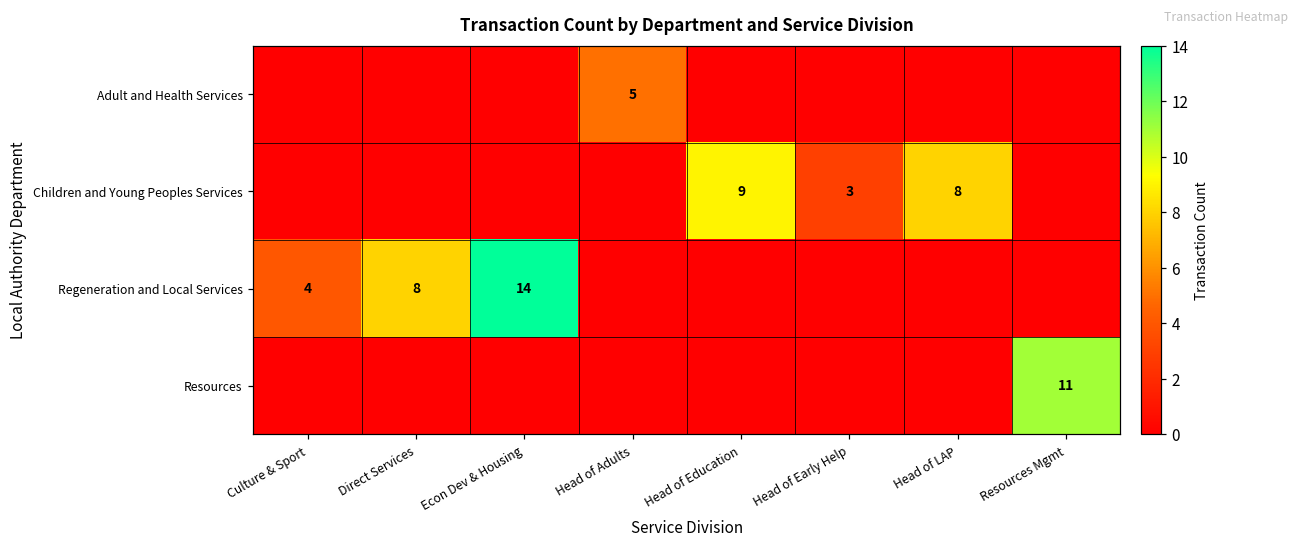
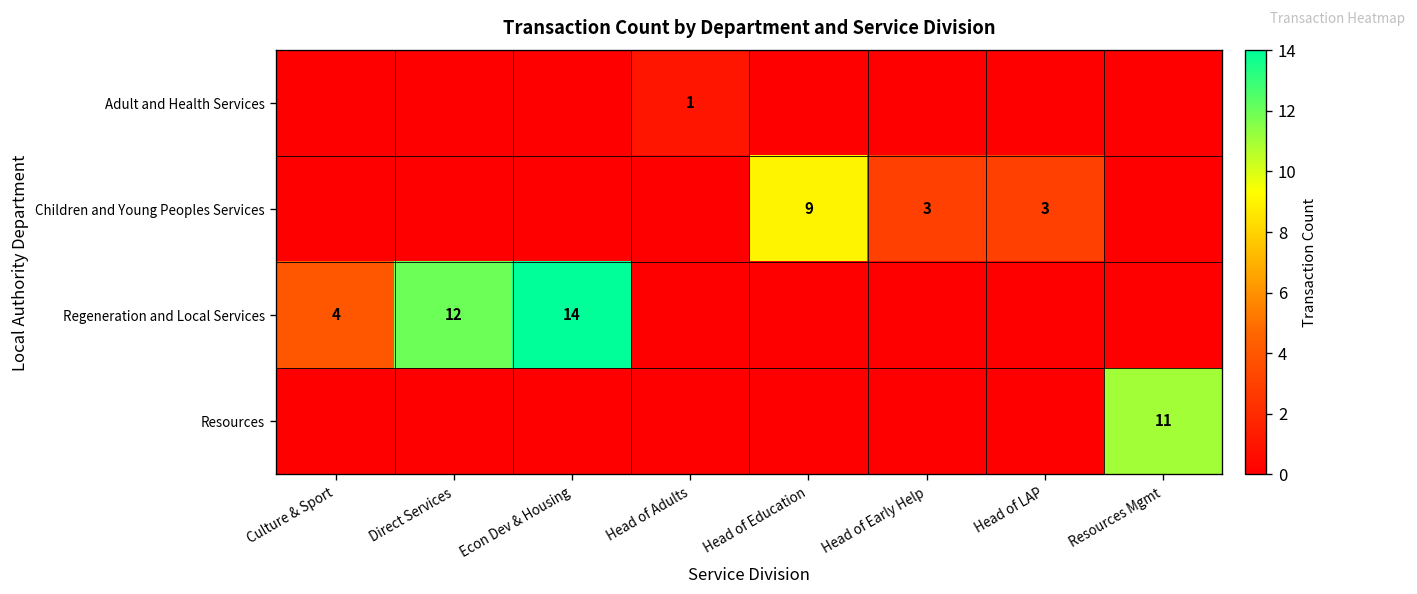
  {
    "Adult and Health Services": {
-     "Head of Adults": 5
+     "Head of Adults": 1
    },
    "Children and Young Peoples Services": {
      "Head of Education": 9,
      "Head of Early Help": 3,
-     "Head of LAP": 8
+     "Head of LAP": 3
    },
    "Regeneration and Local Services": {
      "Culture & Sport": 4,
-     "Direct Services": 8,
+     "Direct Services": 12,
      "Econ Dev & Housing": 14
    },
    "Resources": {
      "Resources Mgmt": 11
    }
  }
